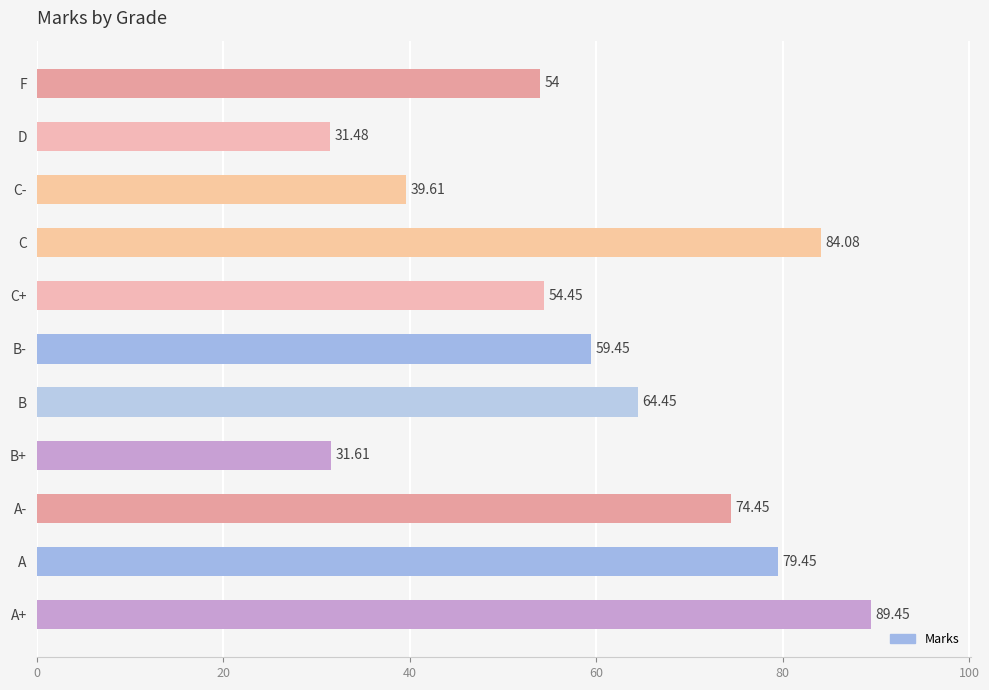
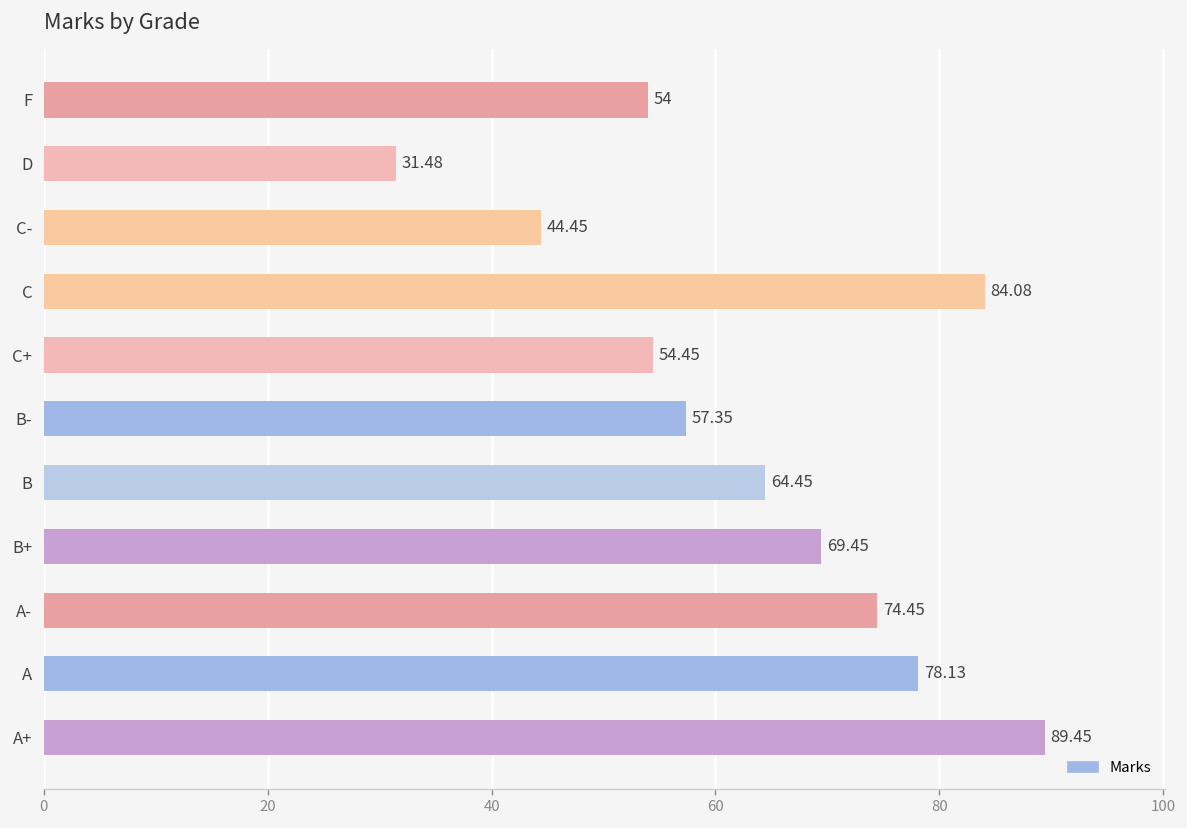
  {
    "F": 54,
    "D": 31.48,
-   "C-": 39.61,
+   "C-": 44.45,
    "C": 84.08,
    "C+": 54.45,
-   "B-": 59.45,
+   "B-": 57.35,
    "B": 64.45,
-   "B+": 31.61,
+   "B+": 69.45,
    "A-": 74.45,
-   "A": 79.45,
+   "A": 78.13,
    "A+": 89.45
  }
